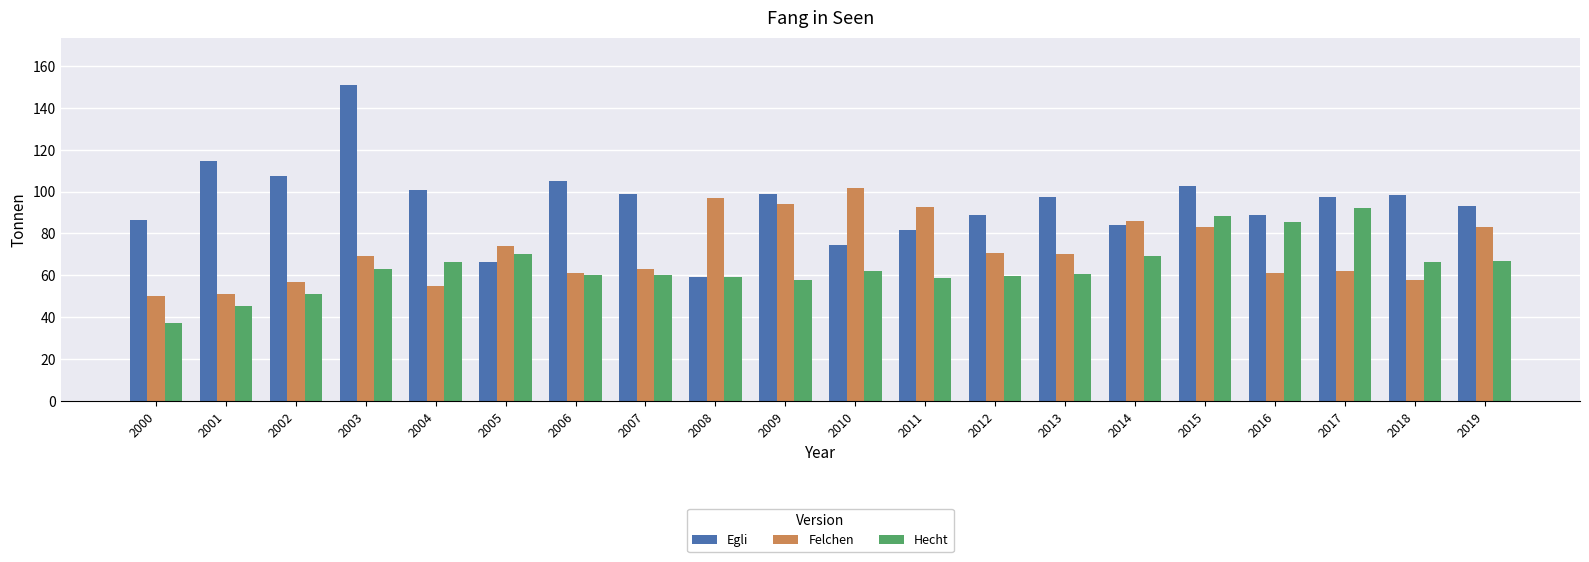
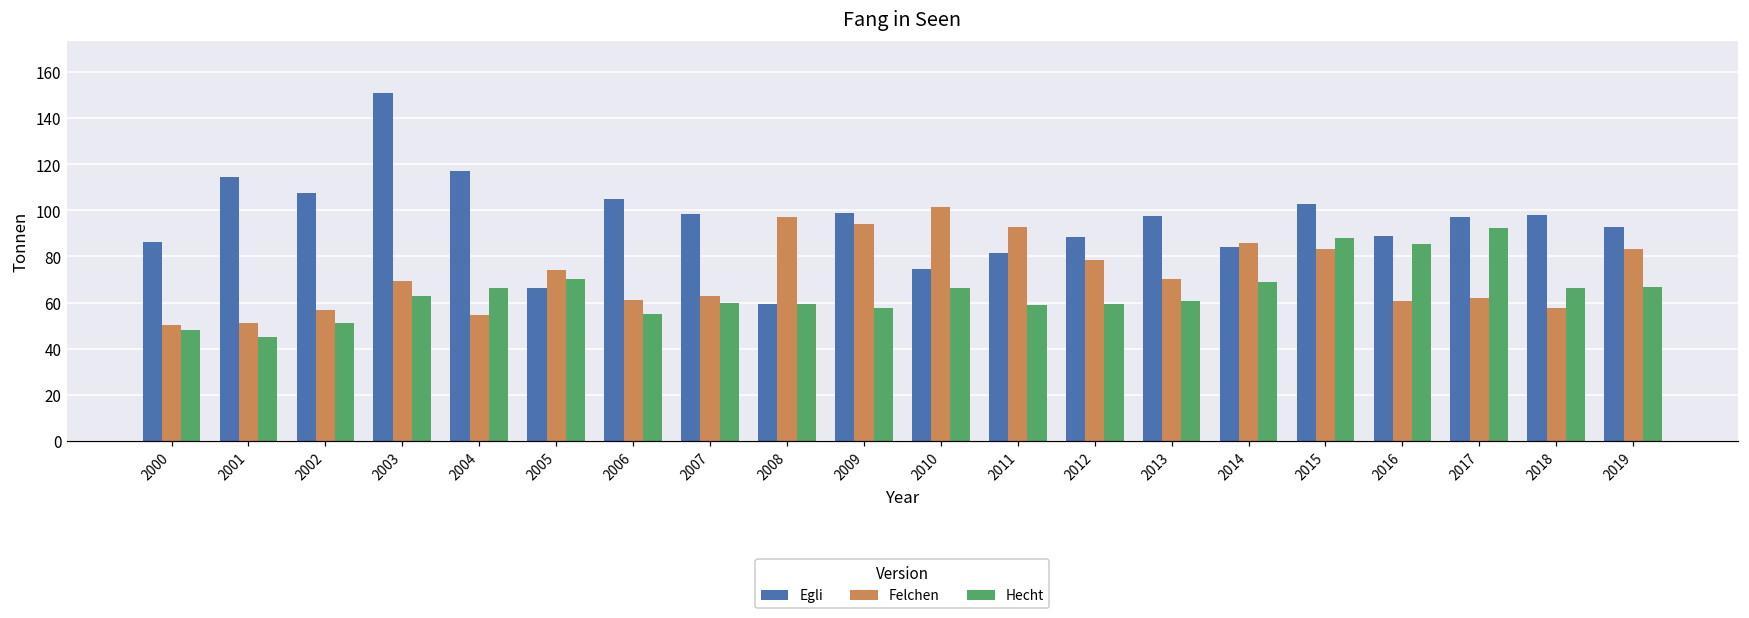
  {
    "Egli": {
      "2000": 86,
      "2001": 115,
      "2002": 108,
      "2003": 151,
-     "2004": 101,
+     "2004": 117,
      "2005": 66,
      "2006": 105,
      "2007": 99,
      "2008": 59,
      "2009": 99,
      "2010": 74,
      "2011": 81,
      "2012": 89,
      "2013": 98,
      "2014": 84,
      "2015": 103,
      "2016": 89,
      "2017": 97,
      "2018": 98,
      "2019": 93
    },
    "Felchen": {
      "2000": 50,
      "2001": 51,
      "2002": 57,
      "2003": 69,
      "2004": 55,
      "2005": 74,
      "2006": 61,
      "2007": 63,
      "2008": 97,
      "2009": 94,
      "2010": 102,
      "2011": 93,
-     "2012": 70,
+     "2012": 79,
      "2013": 70,
      "2014": 86,
      "2015": 83,
      "2016": 61,
      "2017": 62,
      "2018": 58,
      "2019": 83
    },
    "Hecht": {
-     "2000": 37,
+     "2000": 48,
      "2001": 45,
      "2002": 51,
      "2003": 63,
      "2004": 66,
      "2005": 70,
-     "2006": 60,
+     "2006": 55,
      "2007": 60,
      "2008": 59,
      "2009": 58,
-     "2010": 62,
+     "2010": 66,
      "2011": 59,
      "2012": 60,
      "2013": 61,
      "2014": 69,
      "2015": 88,
      "2016": 85,
      "2017": 92,
      "2018": 66,
      "2019": 67
    }
  }
